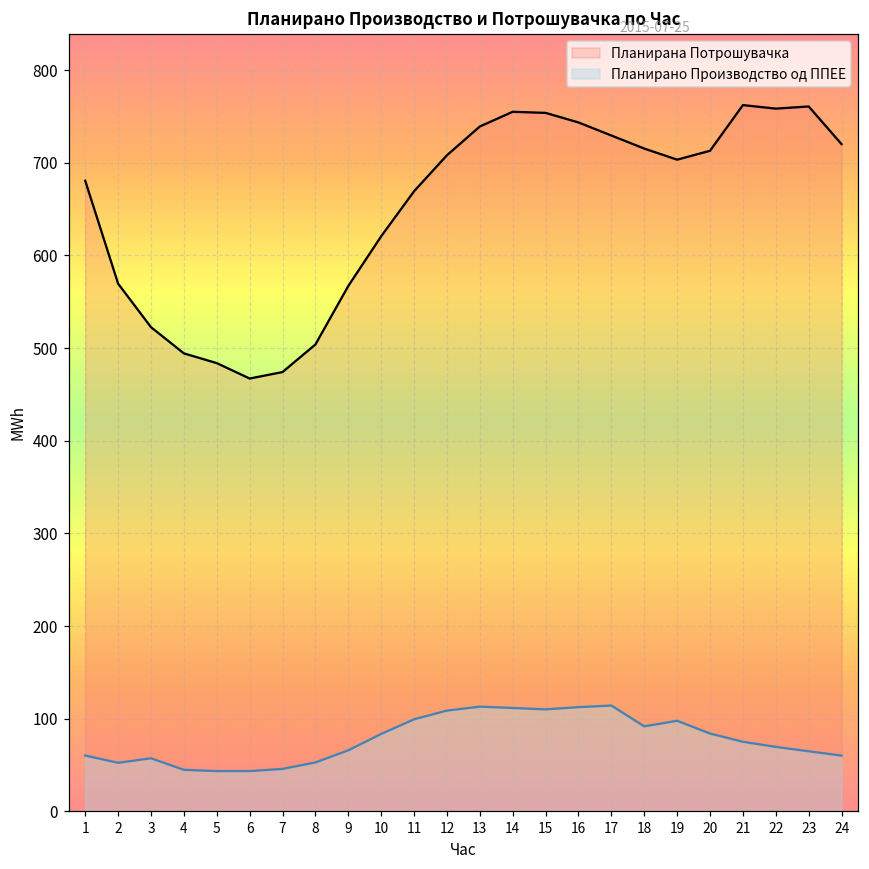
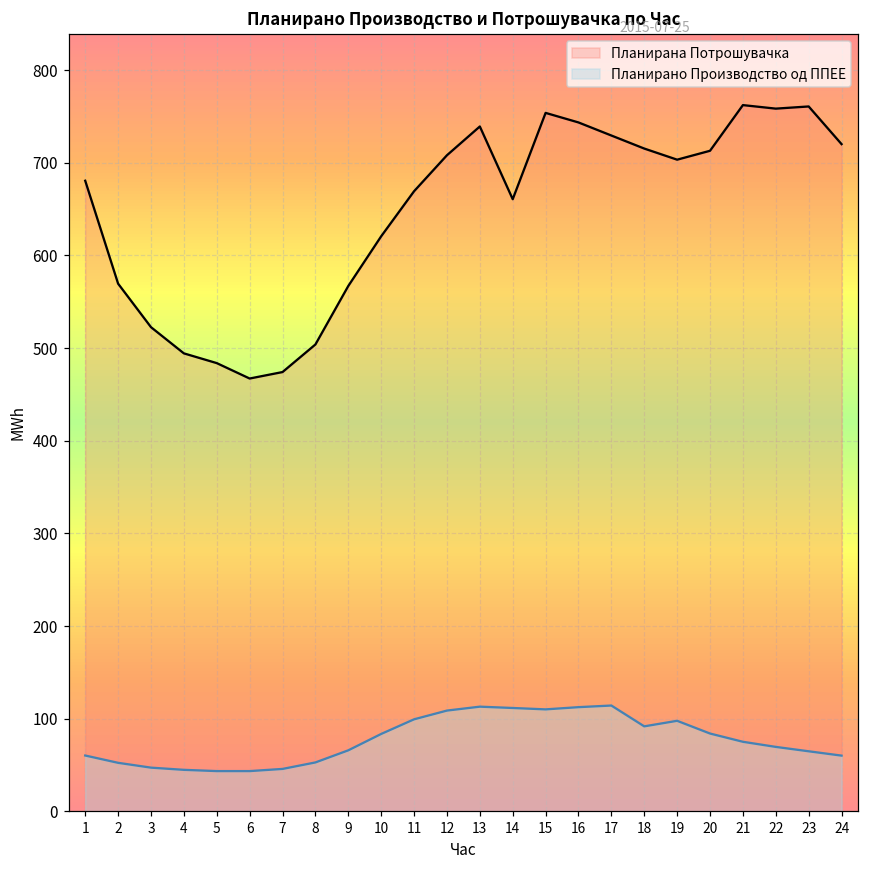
  {
    "Планирана Потрошувачка": {
      "1": 680,
      "2": 570,
      "3": 520,
      "4": 490,
      "5": 480,
      "6": 470,
      "7": 470,
      "8": 500,
      "9": 570,
      "10": 620,
      "11": 670,
      "12": 710,
      "13": 740,
-     "14": 750,
+     "14": 660,
      "15": 750,
      "16": 740,
      "17": 730,
      "18": 720,
      "19": 700,
      "20": 710,
      "21": 760,
      "22": 760,
      "23": 760,
      "24": 720
    },
    "Планирано Производство од ППЕЕ": {
      "1": 60,
      "2": 50,
-     "3": 60,
+     "3": 50,
      "4": 40,
      "5": 40,
      "6": 40,
      "7": 50,
      "8": 50,
      "9": 70,
      "10": 80,
      "11": 100,
      "12": 110,
      "13": 110,
      "14": 110,
      "15": 110,
      "16": 110,
      "17": 110,
      "18": 90,
      "19": 100,
      "20": 80,
      "21": 80,
      "22": 70,
      "23": 60,
      "24": 60
    }
  }
